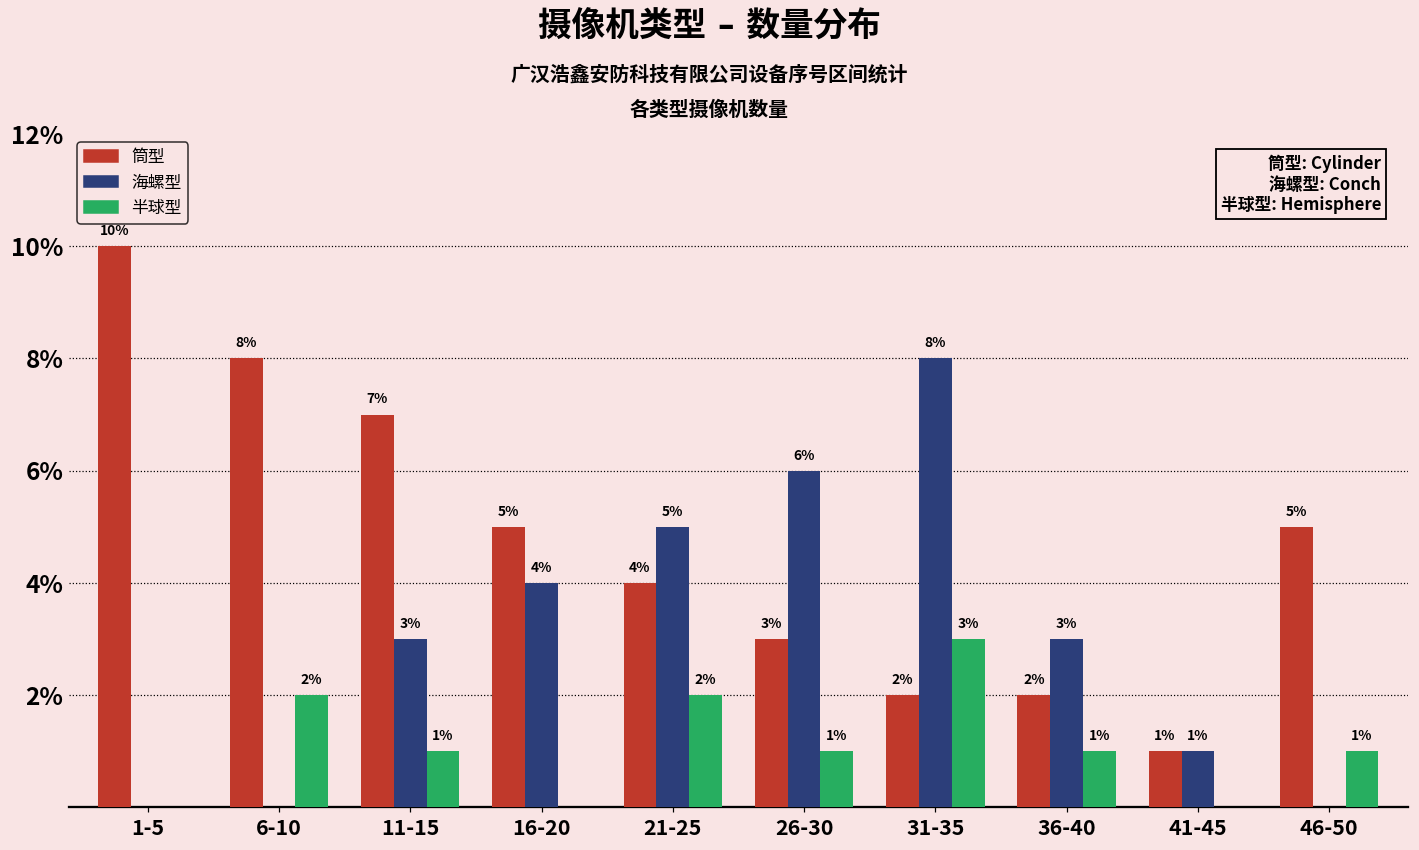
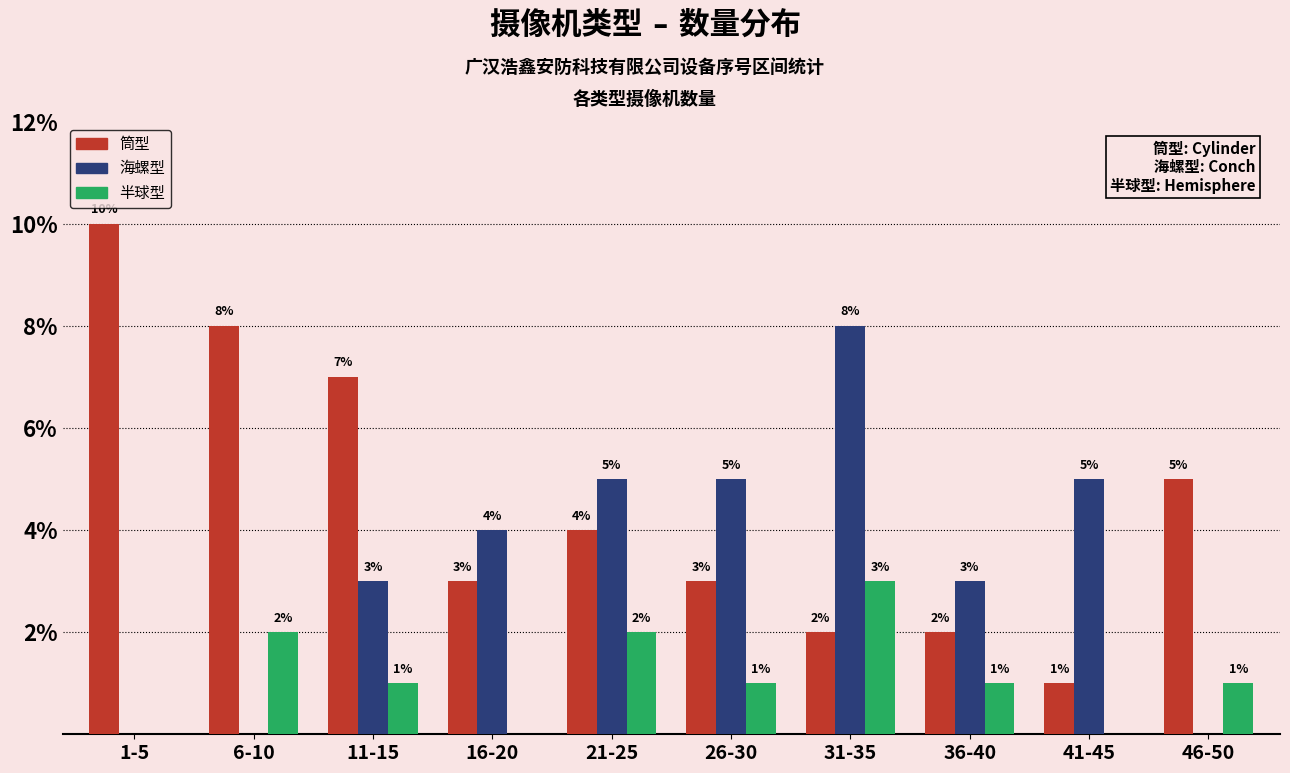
  {
    "筒型": {
      "6-10": "8%",
      "11-15": "7%",
-     "16-20": "5%",
+     "16-20": "3%",
      "21-25": "4%",
      "26-30": "3%",
      "31-35": "2%",
      "36-40": "2%",
      "41-45": "1%",
      "46-50": "5%"
    },
    "海螺型": {
      "11-15": "3%",
      "16-20": "4%",
      "21-25": "5%",
-     "26-30": "6%",
+     "26-30": "5%",
      "31-35": "8%",
      "36-40": "3%",
-     "41-45": "1%"
+     "41-45": "5%"
    },
    "半球型": {
      "6-10": "2%",
      "11-15": "1%",
      "21-25": "2%",
      "26-30": "1%",
      "31-35": "3%",
      "36-40": "1%",
      "46-50": "1%"
    }
  }
